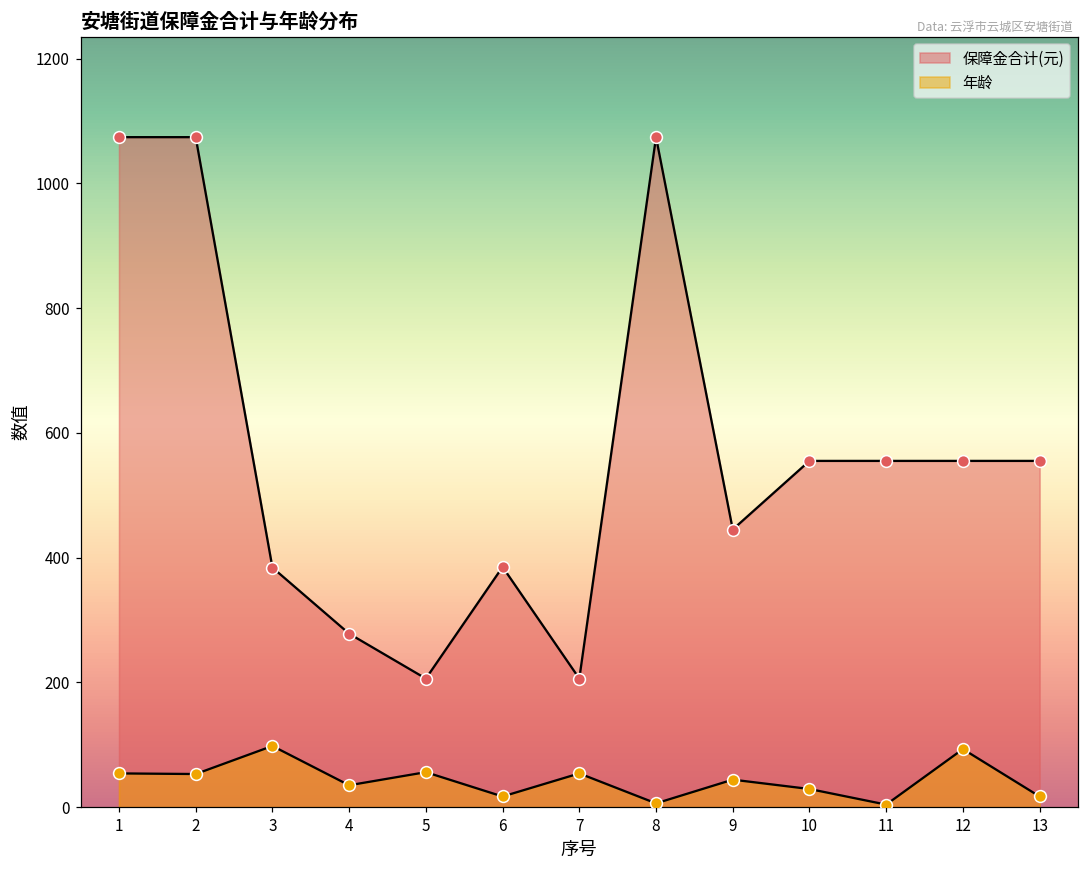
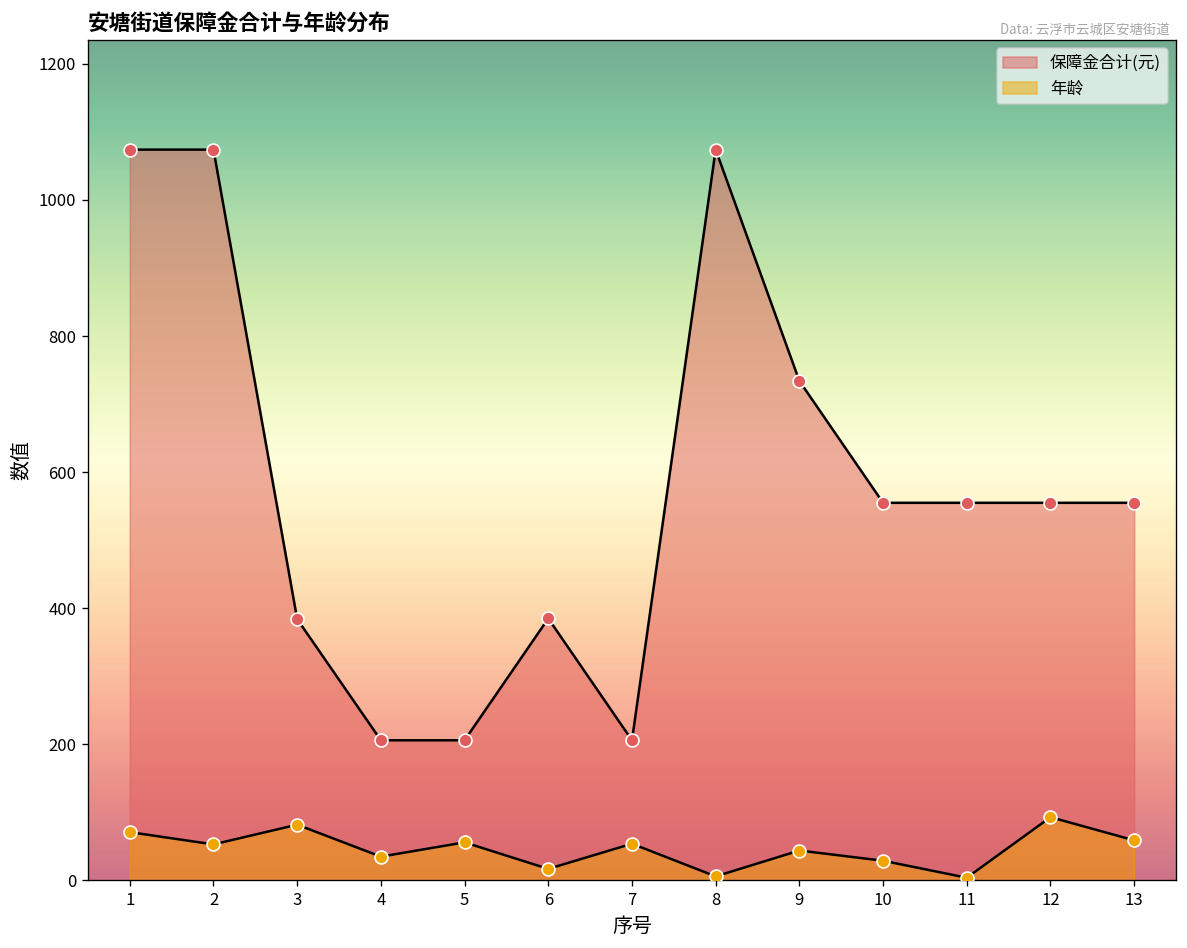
  {
    "保障金合计(元)": {
      "1": 1070,
      "2": 1070,
      "3": 380,
-     "4": 280,
+     "4": 210,
      "5": 210,
      "6": 390,
      "7": 210,
      "8": 1070,
-     "9": 450,
+     "9": 730,
      "10": 560,
      "11": 560,
      "12": 560,
      "13": 560
    },
    "年龄": {
-     "1": 50,
+     "1": 70,
      "2": 50,
-     "3": 100,
+     "3": 80,
      "4": 40,
      "5": 60,
      "6": 20,
      "7": 50,
      "8": 10,
      "9": 40,
      "10": 30,
      "11": 0,
      "12": 90,
-     "13": 20
+     "13": 60
    }
  }
